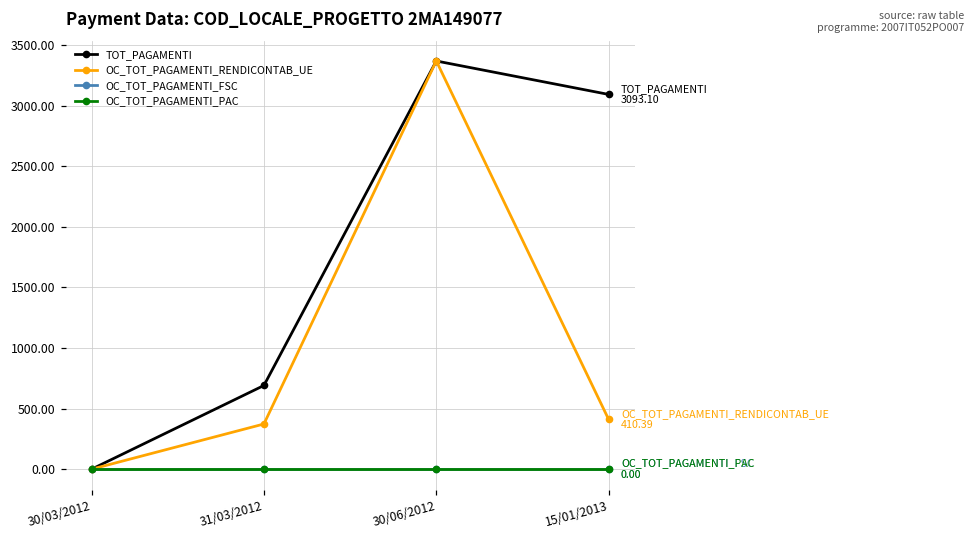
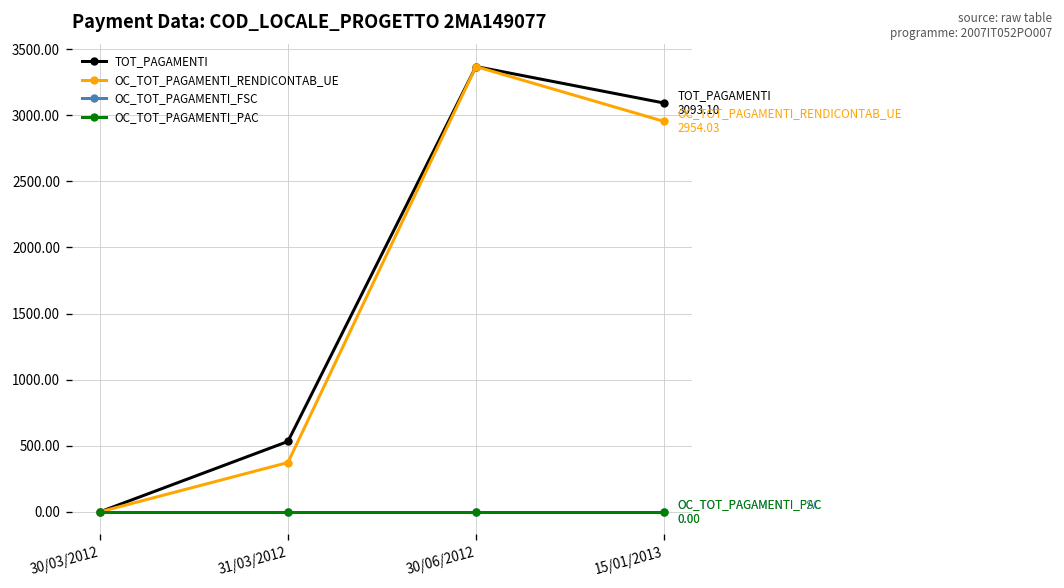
  {
    "TOT_PAGAMENTI": {
-     "31/03/2012": 690
+     "31/03/2012": 530
    },
    "OC_TOT_PAGAMENTI_RENDICONTAB_UE": {
-     "15/01/2013": 410.39
+     "15/01/2013": 2954.03
    },
    "OC_TOT_PAGAMENTI_PAC": {
      "31/03/2012": 0,
      "30/06/2012": 0
    }
  }
